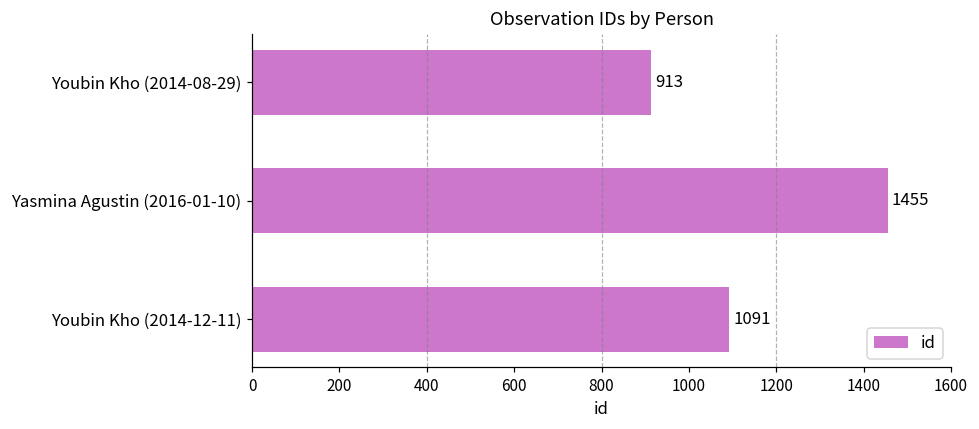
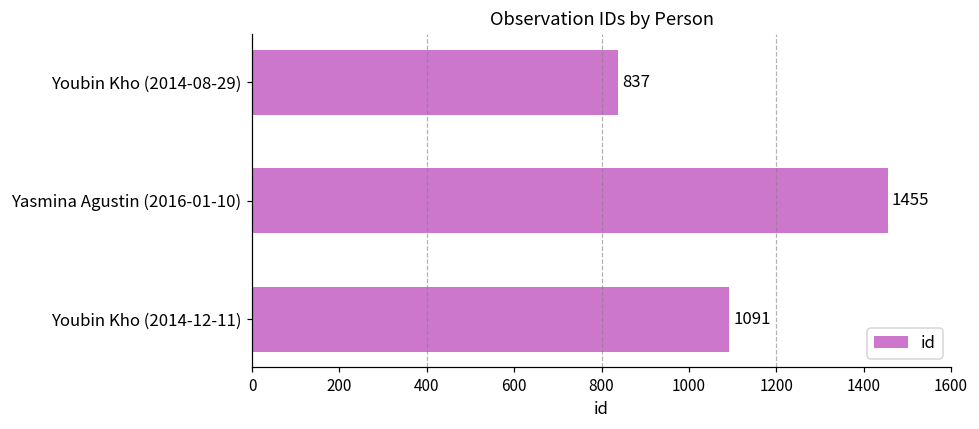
  {
-   "Youbin Kho (2014-08-29)": 913,
+   "Youbin Kho (2014-08-29)": 837,
    "Yasmina Agustin (2016-01-10)": 1455,
    "Youbin Kho (2014-12-11)": 1091
  }
